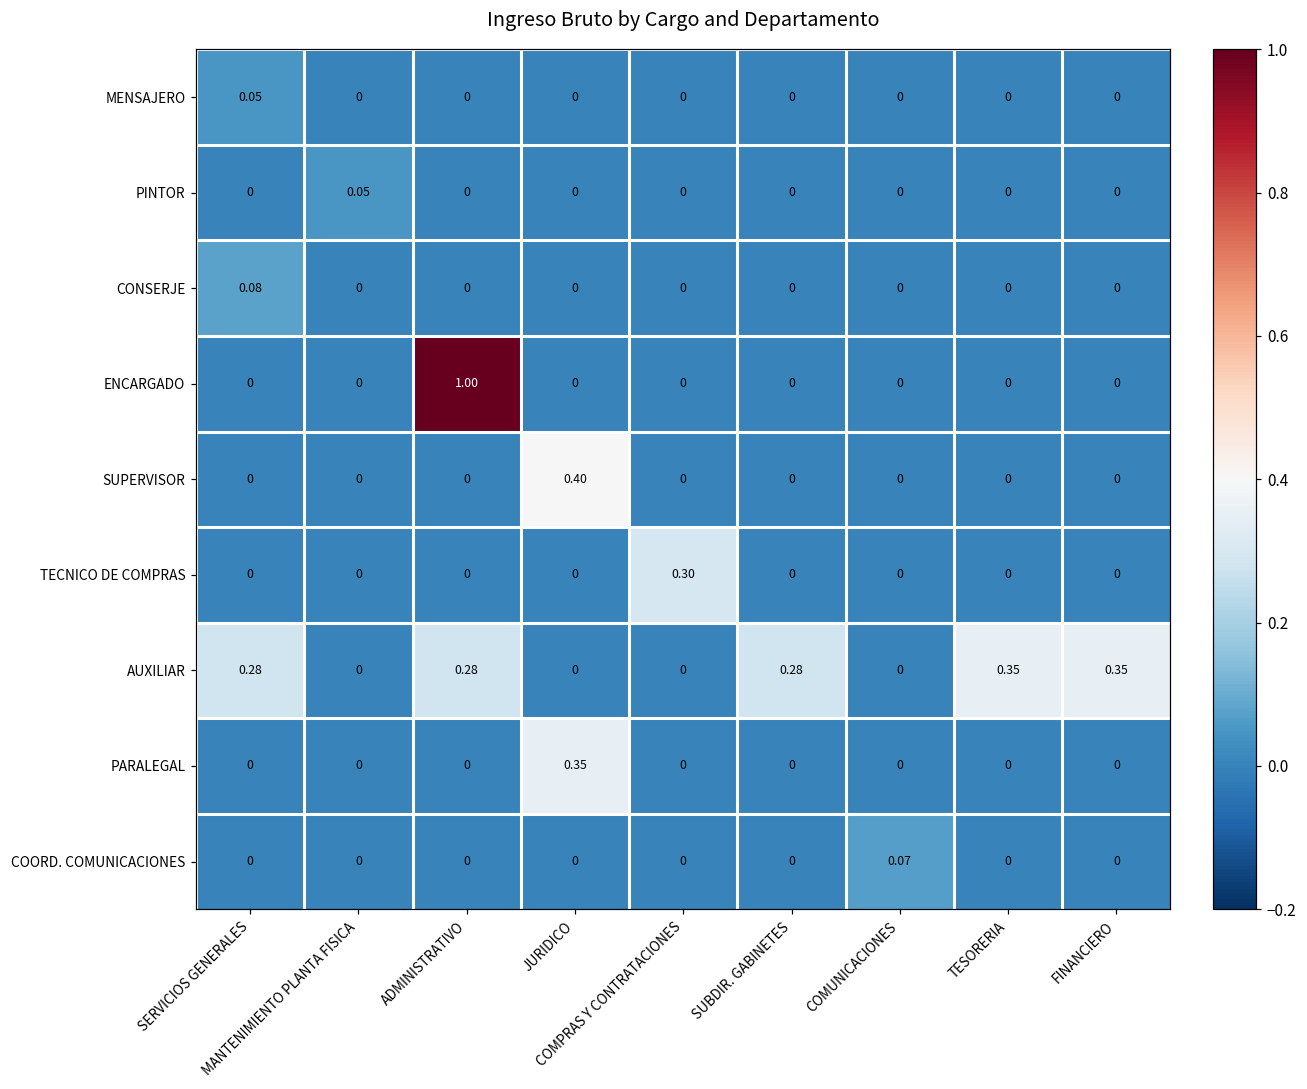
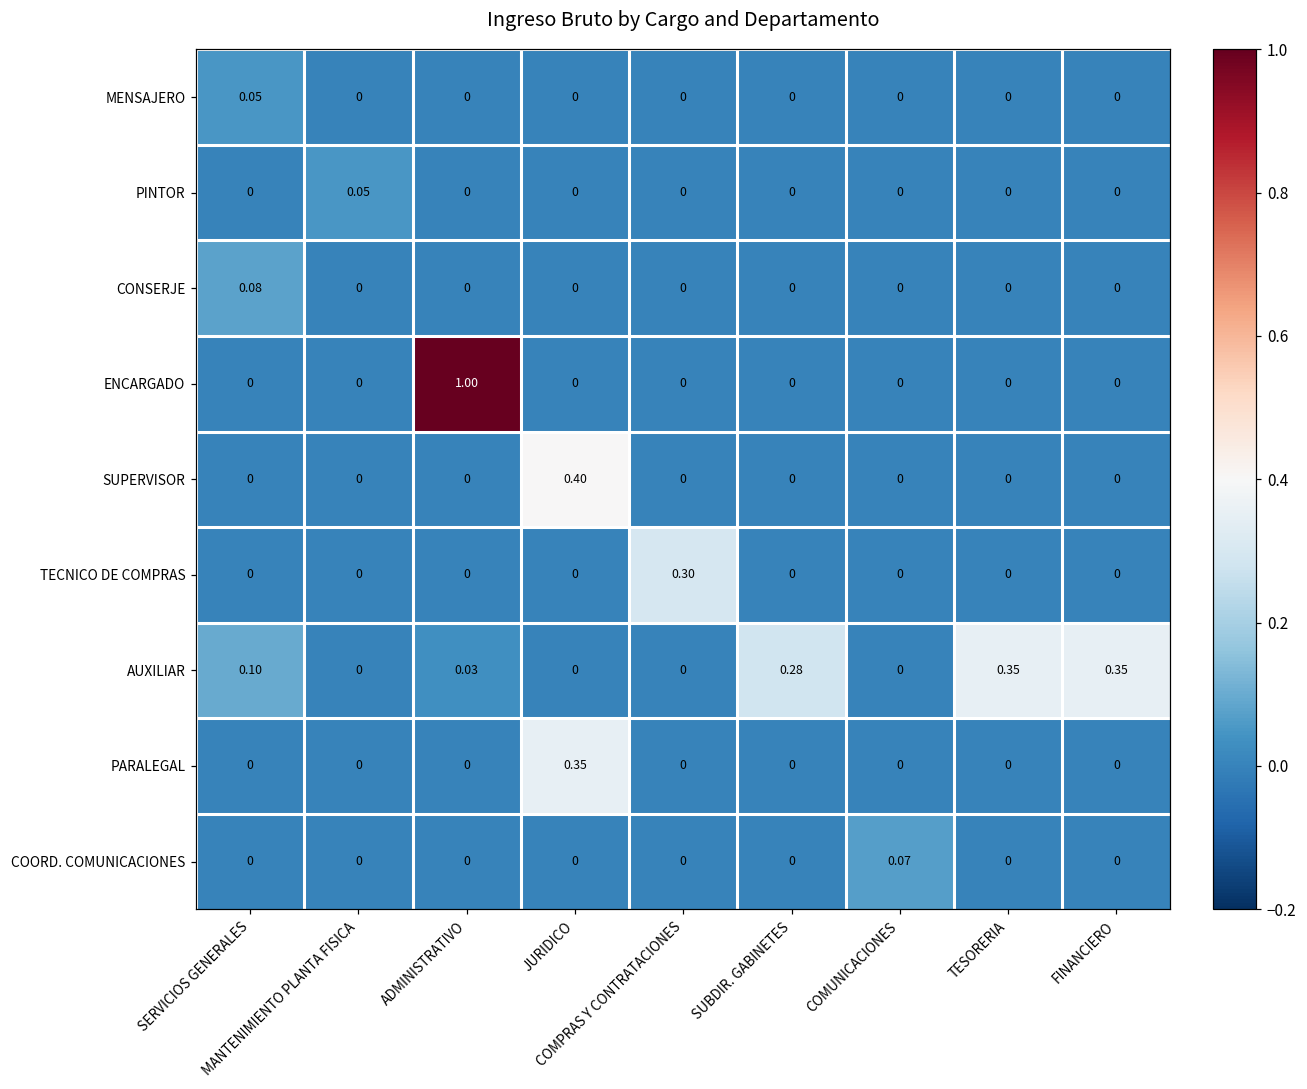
  {
    "MENSAJERO": {
      "SERVICIOS GENERALES": 0.05,
      "MANTENIMIENTO PLANTA FISICA": 0,
      "ADMINISTRATIVO": 0,
      "JURIDICO": 0,
      "COMPRAS Y CONTRATACIONES": 0,
      "SUBDIR. GABINETES": 0,
      "COMUNICACIONES": 0,
      "TESORERIA": 0,
      "FINANCIERO": 0
    },
    "PINTOR": {
      "SERVICIOS GENERALES": 0,
      "MANTENIMIENTO PLANTA FISICA": 0.05,
      "ADMINISTRATIVO": 0,
      "JURIDICO": 0,
      "COMPRAS Y CONTRATACIONES": 0,
      "SUBDIR. GABINETES": 0,
      "COMUNICACIONES": 0,
      "TESORERIA": 0,
      "FINANCIERO": 0
    },
    "CONSERJE": {
      "SERVICIOS GENERALES": 0.08,
      "MANTENIMIENTO PLANTA FISICA": 0,
      "ADMINISTRATIVO": 0,
      "JURIDICO": 0,
      "COMPRAS Y CONTRATACIONES": 0,
      "SUBDIR. GABINETES": 0,
      "COMUNICACIONES": 0,
      "TESORERIA": 0,
      "FINANCIERO": 0
    },
    "ENCARGADO": {
      "SERVICIOS GENERALES": 0,
      "MANTENIMIENTO PLANTA FISICA": 0,
      "ADMINISTRATIVO": 1.00,
      "JURIDICO": 0,
      "COMPRAS Y CONTRATACIONES": 0,
      "SUBDIR. GABINETES": 0,
      "COMUNICACIONES": 0,
      "TESORERIA": 0,
      "FINANCIERO": 0
    },
    "SUPERVISOR": {
      "SERVICIOS GENERALES": 0,
      "MANTENIMIENTO PLANTA FISICA": 0,
      "ADMINISTRATIVO": 0,
      "JURIDICO": 0.40,
      "COMPRAS Y CONTRATACIONES": 0,
      "SUBDIR. GABINETES": 0,
      "COMUNICACIONES": 0,
      "TESORERIA": 0,
      "FINANCIERO": 0
    },
    "TECNICO DE COMPRAS": {
      "SERVICIOS GENERALES": 0,
      "MANTENIMIENTO PLANTA FISICA": 0,
      "ADMINISTRATIVO": 0,
      "JURIDICO": 0,
      "COMPRAS Y CONTRATACIONES": 0.30,
      "SUBDIR. GABINETES": 0,
      "COMUNICACIONES": 0,
      "TESORERIA": 0,
      "FINANCIERO": 0
    },
    "AUXILIAR": {
-     "SERVICIOS GENERALES": 0.28,
+     "SERVICIOS GENERALES": 0.10,
      "MANTENIMIENTO PLANTA FISICA": 0,
-     "ADMINISTRATIVO": 0.28,
+     "ADMINISTRATIVO": 0.03,
      "JURIDICO": 0,
      "COMPRAS Y CONTRATACIONES": 0,
      "SUBDIR. GABINETES": 0.28,
      "COMUNICACIONES": 0,
      "TESORERIA": 0.35,
      "FINANCIERO": 0.35
    },
    "PARALEGAL": {
      "SERVICIOS GENERALES": 0,
      "MANTENIMIENTO PLANTA FISICA": 0,
      "ADMINISTRATIVO": 0,
      "JURIDICO": 0.35,
      "COMPRAS Y CONTRATACIONES": 0,
      "SUBDIR. GABINETES": 0,
      "COMUNICACIONES": 0,
      "TESORERIA": 0,
      "FINANCIERO": 0
    },
    "COORD. COMUNICACIONES": {
      "SERVICIOS GENERALES": 0,
      "MANTENIMIENTO PLANTA FISICA": 0,
      "ADMINISTRATIVO": 0,
      "JURIDICO": 0,
      "COMPRAS Y CONTRATACIONES": 0,
      "SUBDIR. GABINETES": 0,
      "COMUNICACIONES": 0.07,
      "TESORERIA": 0,
      "FINANCIERO": 0
    }
  }
